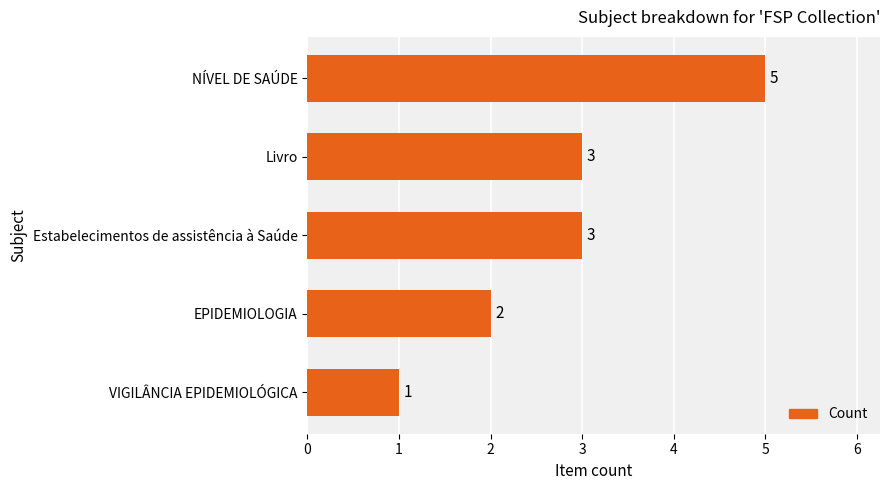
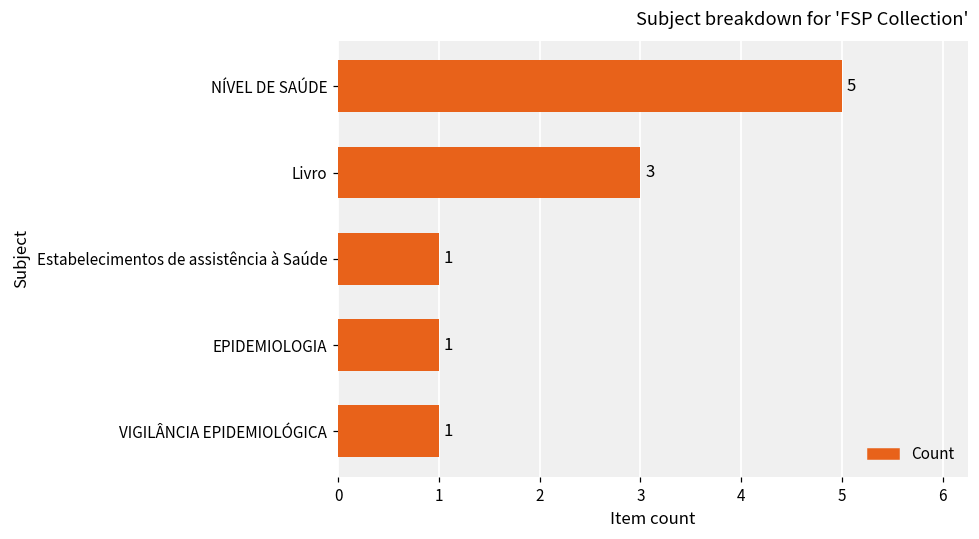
  {
    "NÍVEL DE SAÚDE": 5,
    "Livro": 3,
-   "Estabelecimentos de assistência à Saúde": 3,
-   "EPIDEMIOLOGIA": 2,
+   "Estabelecimentos de assistência à Saúde": 1,
+   "EPIDEMIOLOGIA": 1,
    "VIGILÂNCIA EPIDEMIOLÓGICA": 1
  }
